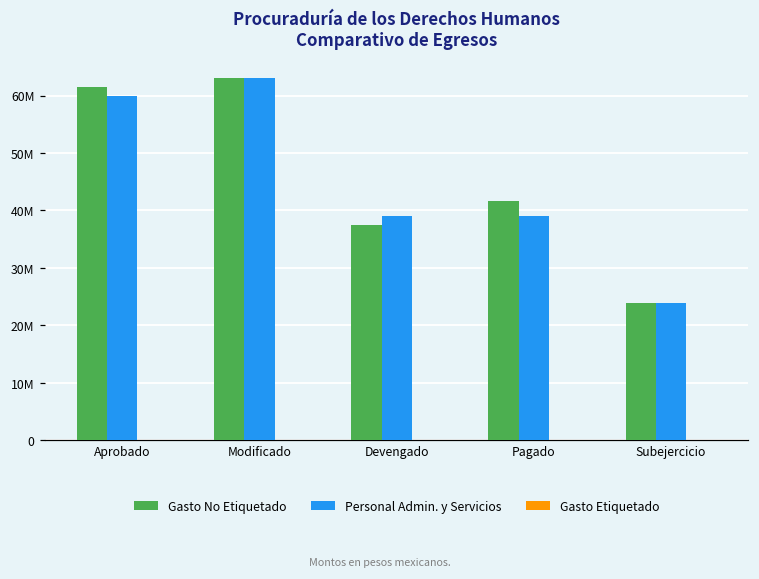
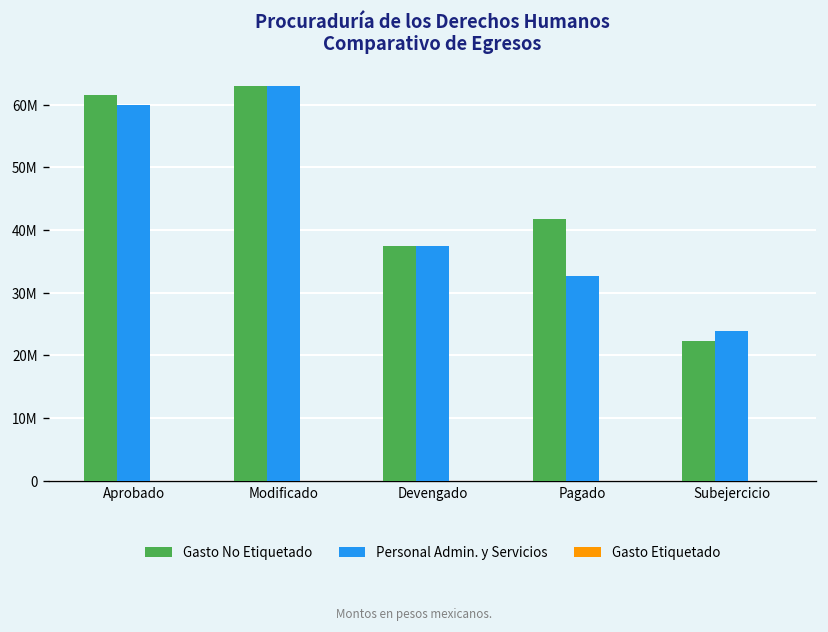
  {
    "Gasto No Etiquetado": {
      "Aprobado": 61000000,
      "Modificado": 63000000,
      "Devengado": 37000000,
      "Pagado": 42000000,
-     "Subejercicio": 24000000
+     "Subejercicio": 22000000
    },
    "Personal Admin. y Servicios": {
      "Aprobado": 60000000,
      "Modificado": 63000000,
-     "Devengado": 39000000,
-     "Pagado": 39000000,
+     "Devengado": 37000000,
+     "Pagado": 33000000,
      "Subejercicio": 24000000
    },
    "Gasto Etiquetado": {
      "Aprobado": 0,
      "Modificado": 0,
      "Devengado": 0,
      "Pagado": 0,
      "Subejercicio": 0
    }
  }
